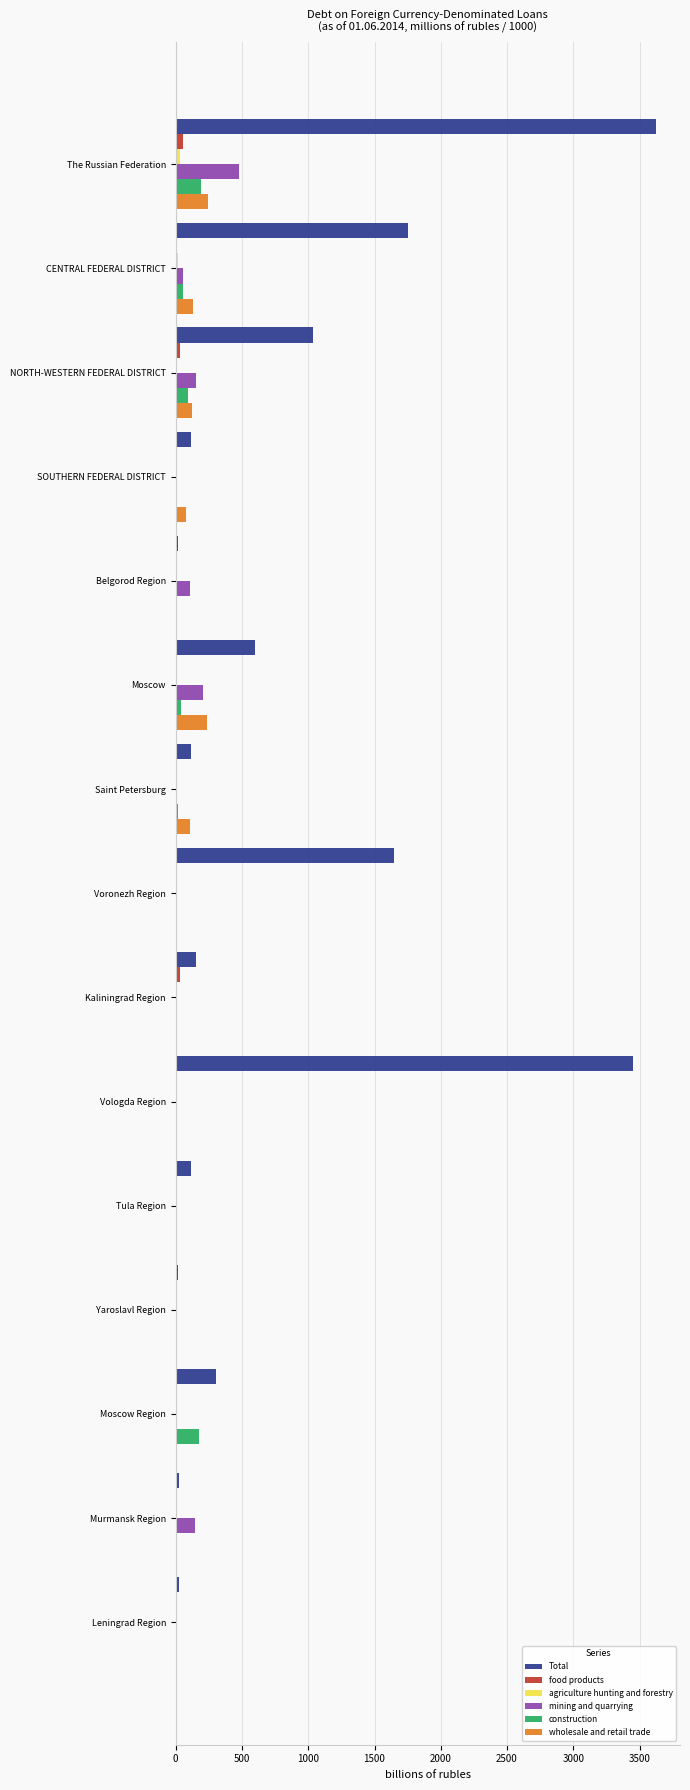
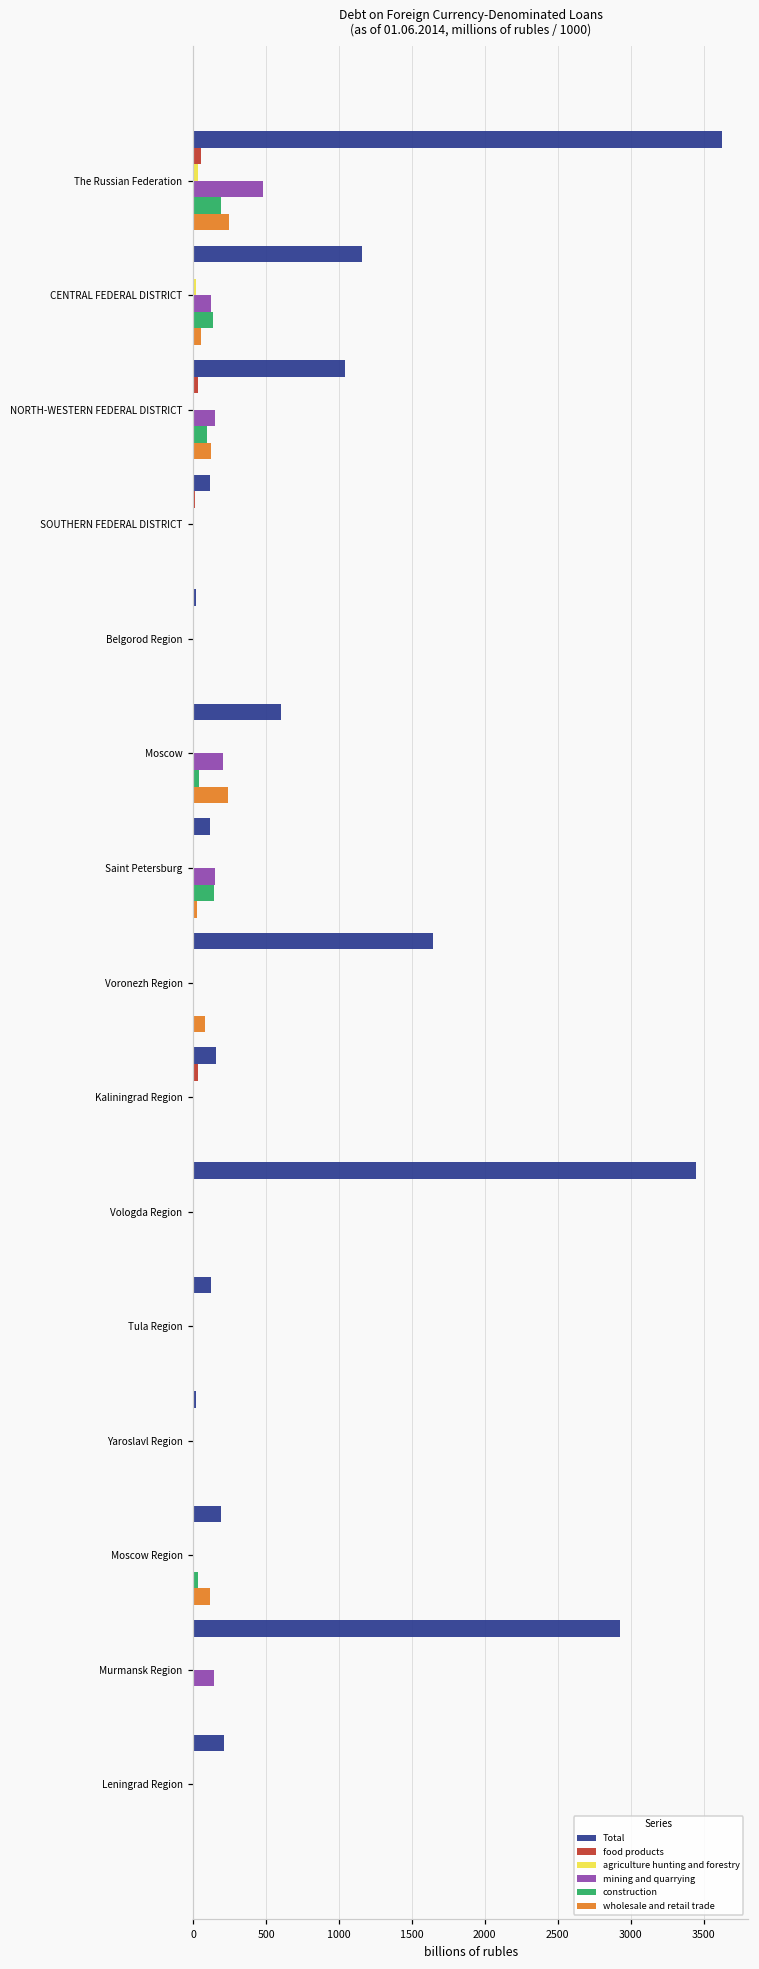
  {
    "Total": {
      "The Russian Federation": 3620,
-     "CENTRAL FEDERAL DISTRICT": 1760,
+     "CENTRAL FEDERAL DISTRICT": 1160,
      "NORTH-WESTERN FEDERAL DISTRICT": 1040,
      "SOUTHERN FEDERAL DISTRICT": 110,
      "Moscow": 600,
      "Saint Petersburg": 120,
      "Voronezh Region": 1650,
      "Kaliningrad Region": 150,
      "Vologda Region": 3450,
      "Tula Region": 120,
-     "Moscow Region": 300,
-     "Murmansk Region": 30,
-     "Leningrad Region": 20
+     "Moscow Region": 190,
+     "Murmansk Region": 2930,
+     "Leningrad Region": 210
    },
    "food products": {
      "The Russian Federation": 50,
      "NORTH-WESTERN FEDERAL DISTRICT": 30,
      "Kaliningrad Region": 30,
      "Tula Region": 0,
      "Yaroslavl Region": 0,
      "Murmansk Region": 0,
      "Leningrad Region": 0
    },
    "agriculture hunting and forestry": {
      "The Russian Federation": 30,
      "Leningrad Region": 0
    },
    "mining and quarrying": {
      "The Russian Federation": 480,
-     "CENTRAL FEDERAL DISTRICT": 60,
+     "CENTRAL FEDERAL DISTRICT": 120,
      "NORTH-WESTERN FEDERAL DISTRICT": 150,
-     "Belgorod Region": 110,
+     "Belgorod Region": 10,
      "Moscow": 210,
-     "Saint Petersburg": 10,
+     "Saint Petersburg": 150,
      "Voronezh Region": 0,
      "Kaliningrad Region": 0,
      "Vologda Region": 0,
      "Tula Region": 0,
      "Moscow Region": 0,
      "Murmansk Region": 140,
      "Leningrad Region": 0
    },
    "construction": {
      "The Russian Federation": 190,
-     "CENTRAL FEDERAL DISTRICT": 60,
+     "CENTRAL FEDERAL DISTRICT": 140,
      "NORTH-WESTERN FEDERAL DISTRICT": 90,
      "Moscow": 40,
-     "Saint Petersburg": 20,
+     "Saint Petersburg": 140,
      "Vologda Region": 0,
      "Tula Region": 0,
      "Yaroslavl Region": 0,
-     "Moscow Region": 170,
+     "Moscow Region": 30,
      "Murmansk Region": 0,
      "Leningrad Region": 0
    },
    "wholesale and retail trade": {
      "The Russian Federation": 240,
-     "CENTRAL FEDERAL DISTRICT": 130,
+     "CENTRAL FEDERAL DISTRICT": 50,
      "NORTH-WESTERN FEDERAL DISTRICT": 120,
-     "SOUTHERN FEDERAL DISTRICT": 80,
+     "SOUTHERN FEDERAL DISTRICT": 10,
      "Moscow": 240,
-     "Saint Petersburg": 100,
-     "Voronezh Region": 0,
+     "Saint Petersburg": 20,
+     "Voronezh Region": 80,
      "Tula Region": 0,
-     "Moscow Region": 10
+     "Moscow Region": 110
    }
  }
